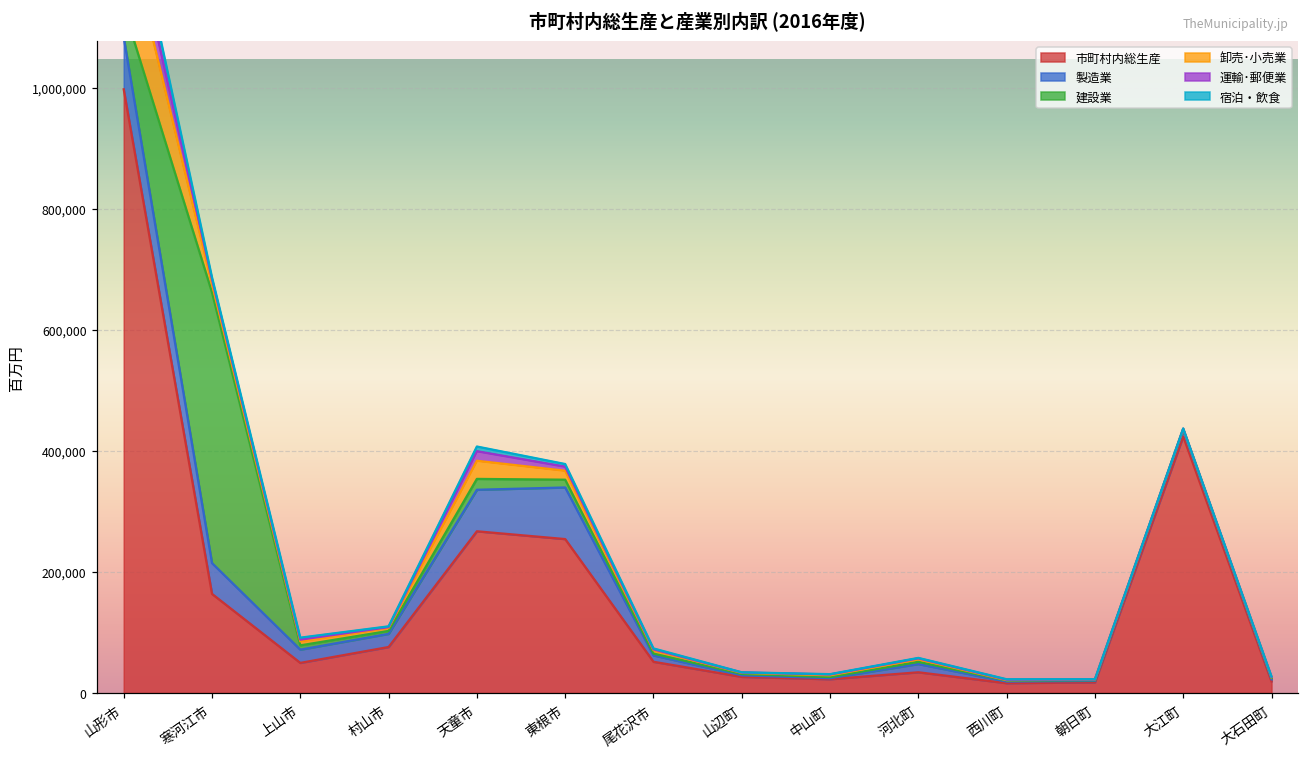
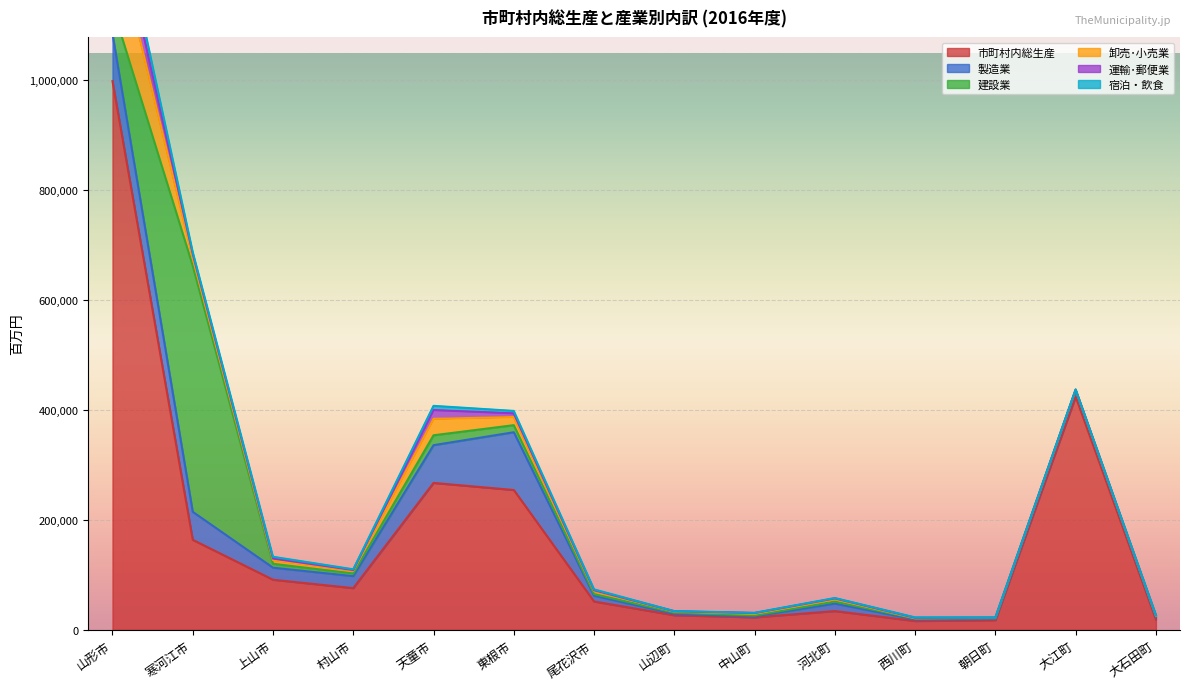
  {
    "市町村内総生産": {
      "山形市": "1,000,000",
      "寒河江市": "160,000",
-     "上山市": "50,000",
+     "上山市": "90,000",
      "村山市": "80,000",
      "天童市": "270,000",
      "東根市": "250,000",
      "尾花沢市": "50,000",
      "河北町": "30,000",
      "大江町": "420,000"
    },
    "製造業": {
      "寒河江市": "50,000",
      "上山市": "20,000",
      "村山市": "20,000",
      "天童市": "70,000",
-     "東根市": "90,000"
+     "東根市": "100,000"
    },
    "建設業": {
      "寒河江市": "450,000",
      "上山市": "10,000",
      "村山市": "0",
      "天童市": "20,000",
      "東根市": "10,000"
    },
    "卸売･小売業": {
      "寒河江市": "10,000",
      "天童市": "30,000",
      "東根市": "10,000"
    },
    "運輸･郵便業": {
      "天童市": "20,000"
    },
    "宿泊・飲食": {
      "天童市": "10,000"
    }
  }
